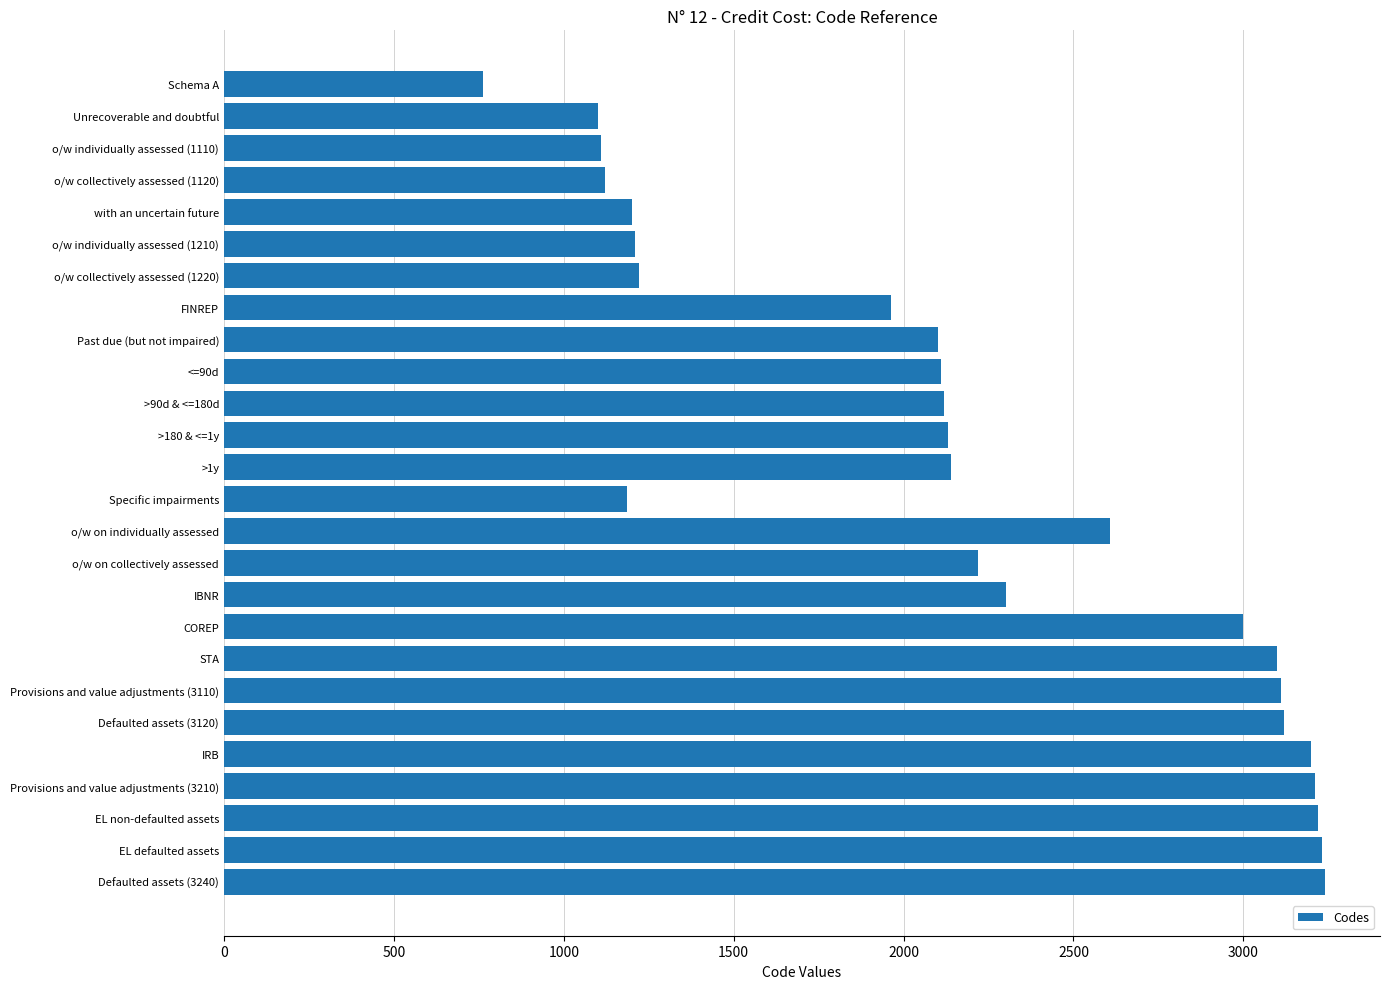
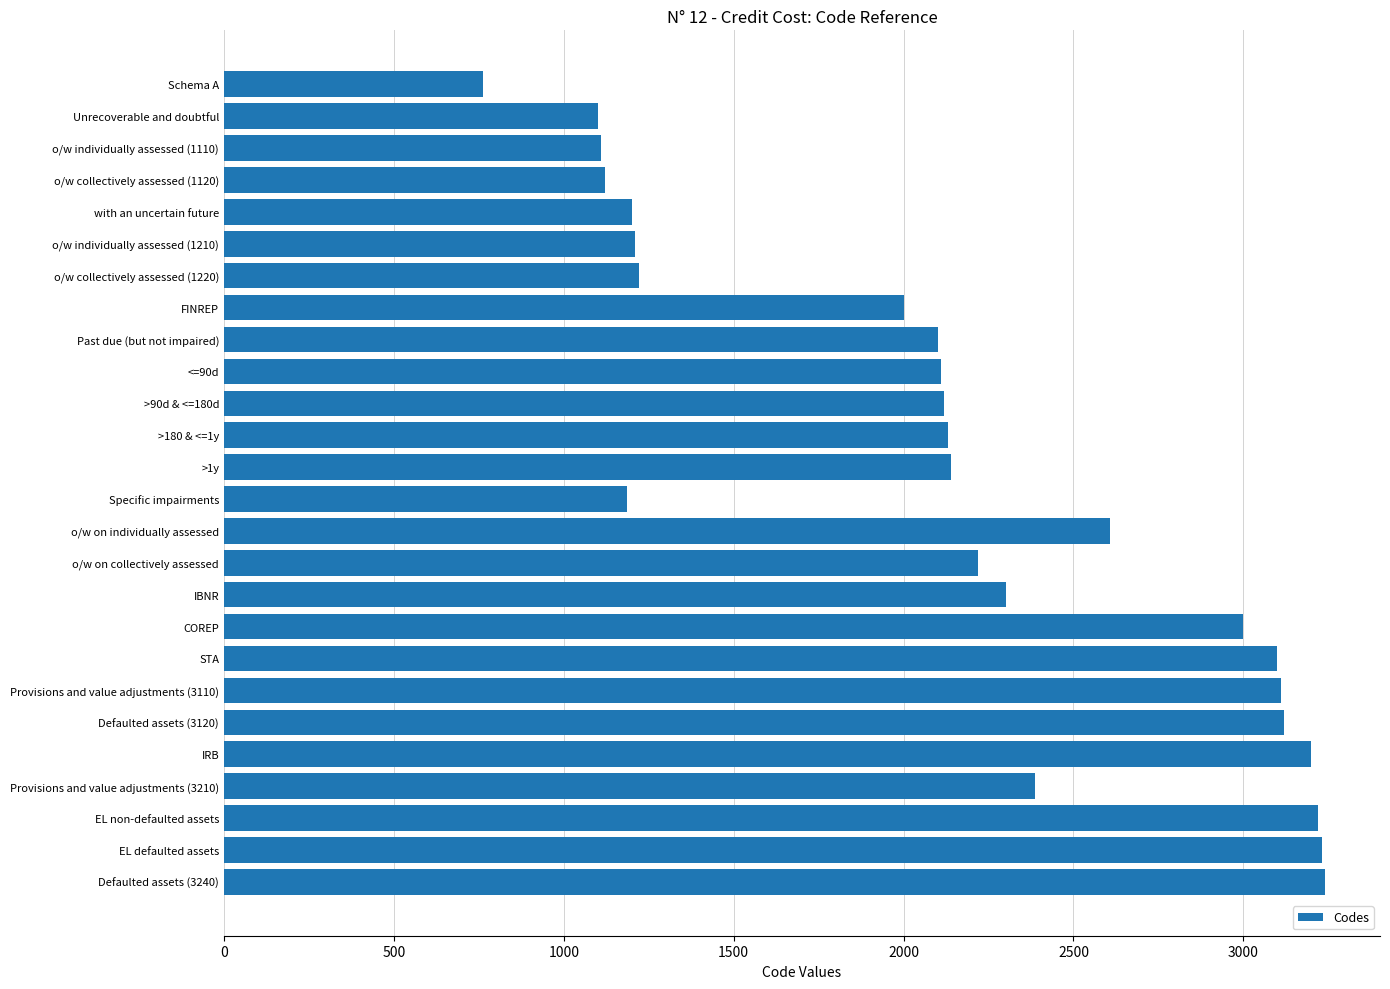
  {
    "Schema A": 760,
    "Unrecoverable and doubtful": 1100,
    "o/w individually assessed (1110)": 1110,
    "o/w collectively assessed (1120)": 1120,
    "with an uncertain future": 1200,
    "o/w individually assessed (1210)": 1210,
    "o/w collectively assessed (1220)": 1220,
-   "FINREP": 1960,
+   "FINREP": 2000,
    "Past due (but not impaired)": 2100,
    "<=90d": 2110,
    ">90d & <=180d": 2120,
    ">180 & <=1y": 2130,
    ">1y": 2140,
    "Specific impairments": 1190,
    "o/w on individually assessed": 2610,
    "o/w on collectively assessed": 2220,
    "IBNR": 2300,
    "COREP": 3000,
    "STA": 3100,
    "Provisions and value adjustments (3110)": 3110,
    "Defaulted assets (3120)": 3120,
    "IRB": 3200,
-   "Provisions and value adjustments (3210)": 3210,
+   "Provisions and value adjustments (3210)": 2390,
    "EL non-defaulted assets": 3220,
    "EL defaulted assets": 3230,
    "Defaulted assets (3240)": 3240
  }
